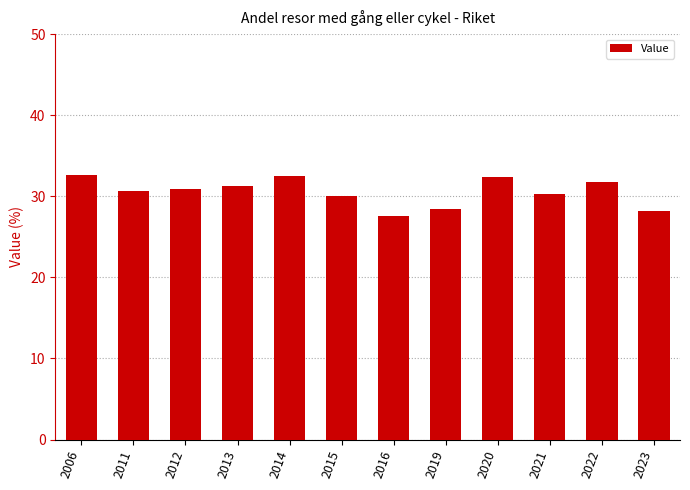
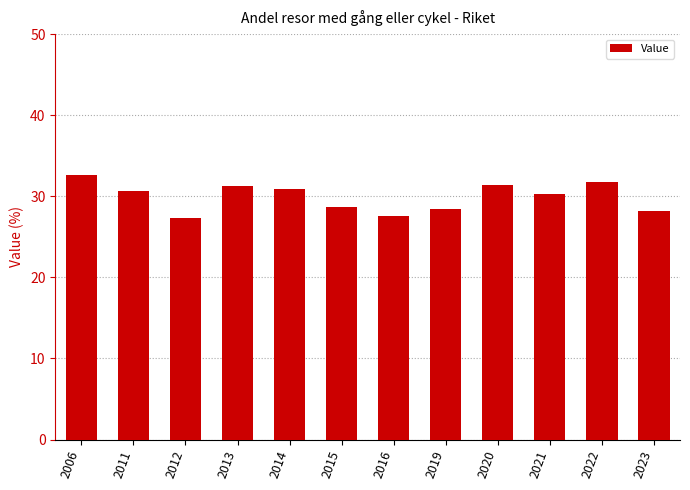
  {
    "2006": 33,
    "2011": 31,
-   "2012": 31,
+   "2012": 27,
    "2013": 31,
-   "2014": 33,
-   "2015": 30,
+   "2014": 31,
+   "2015": 29,
    "2016": 28,
    "2019": 28,
-   "2020": 32,
+   "2020": 31,
    "2021": 30,
    "2022": 32,
    "2023": 28
  }
